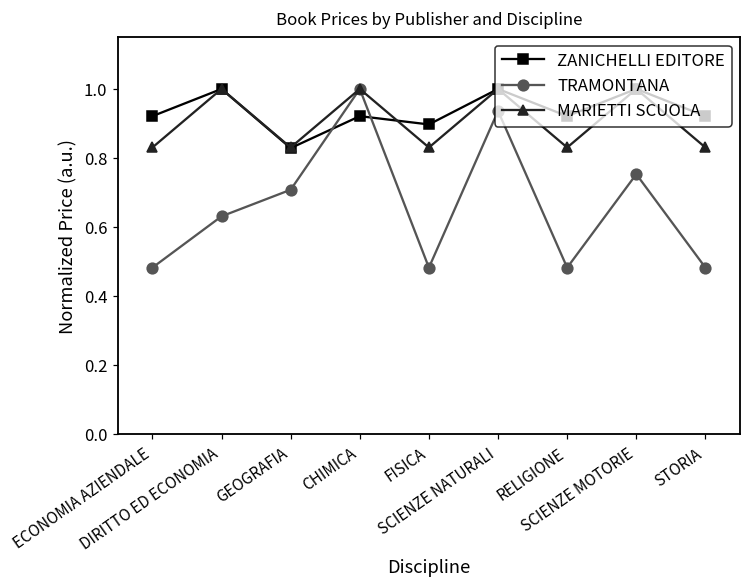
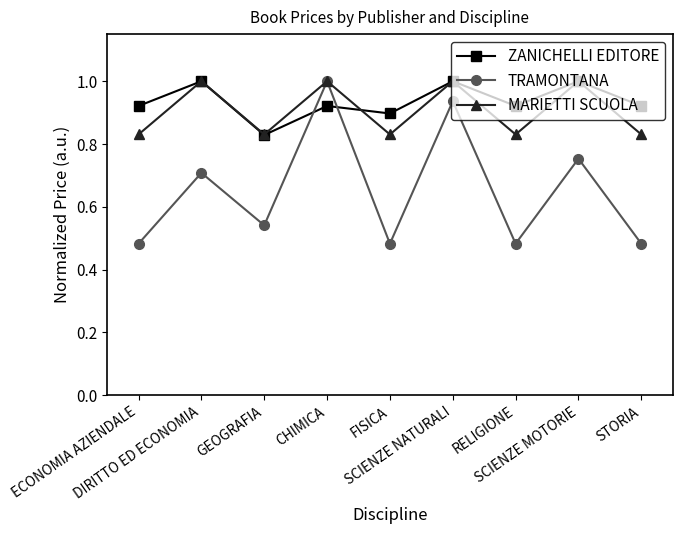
  {
    "TRAMONTANA": {
      "ECONOMIA AZIENDALE": 0.48,
-     "DIRITTO ED ECONOMIA": 0.63,
-     "GEOGRAFIA": 0.71,
+     "DIRITTO ED ECONOMIA": 0.71,
+     "GEOGRAFIA": 0.54,
      "FISICA": 0.48,
      "RELIGIONE": 0.48,
      "SCIENZE MOTORIE": 0.75,
      "STORIA": 0.48
    }
  }
